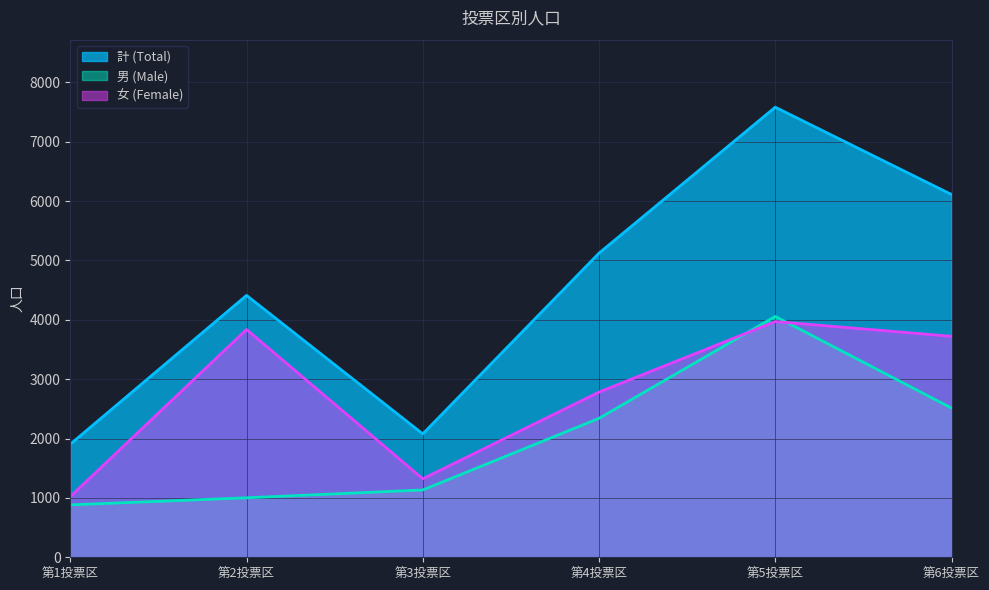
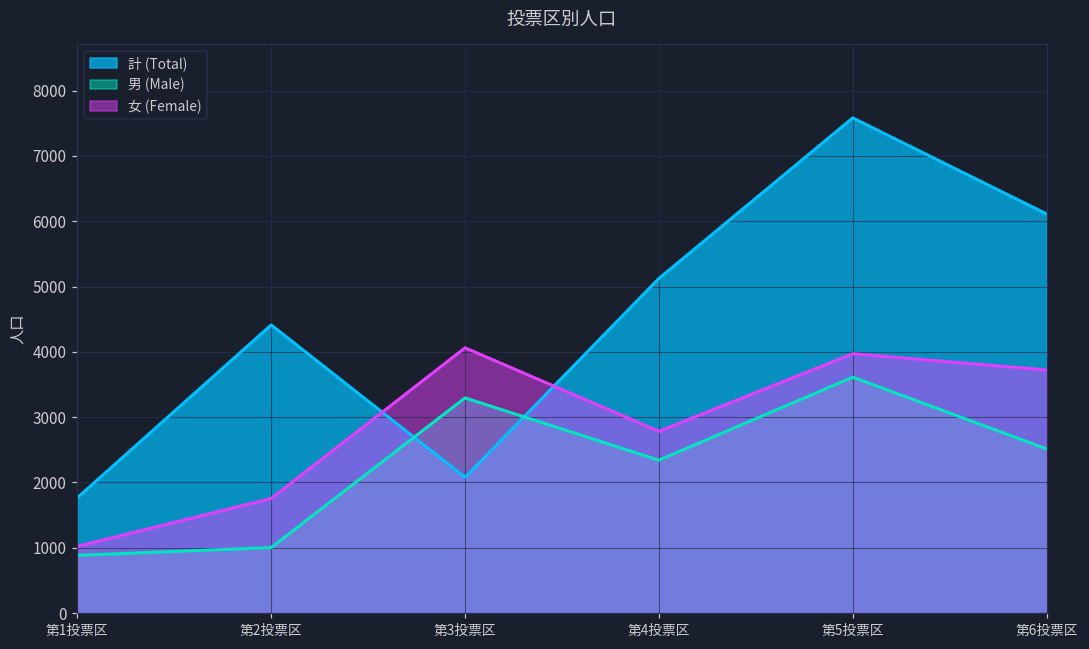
  {
    "計 (Total)": {
-     "第1投票区": 1900,
+     "第1投票区": 1800,
      "第2投票区": 4400,
      "第3投票区": 2100,
      "第4投票区": 5100,
      "第5投票区": 7600,
      "第6投票区": 6100
    },
    "男 (Male)": {
      "第1投票区": 900,
      "第2投票区": 1000,
-     "第3投票区": 1100,
+     "第3投票区": 3300,
      "第4投票区": 2300,
-     "第5投票区": 4100,
+     "第5投票区": 3600,
      "第6投票区": 2500
    },
    "女 (Female)": {
      "第1投票区": 1000,
-     "第2投票区": 3800,
-     "第3投票区": 1300,
+     "第2投票区": 1800,
+     "第3投票区": 4100,
      "第4投票区": 2800,
      "第5投票区": 4000,
      "第6投票区": 3700
    }
  }
